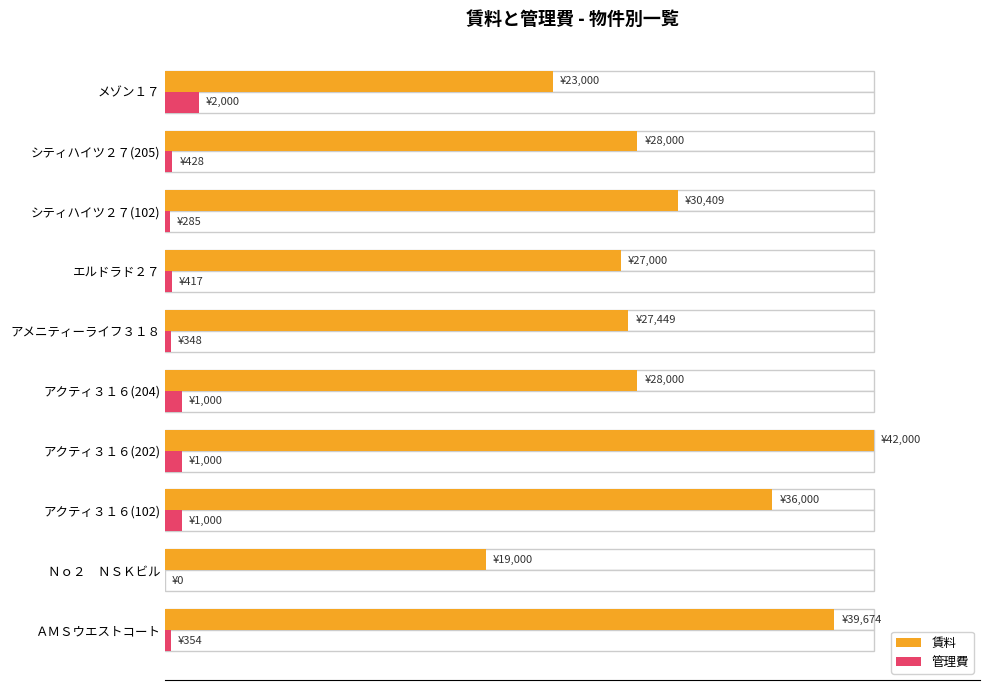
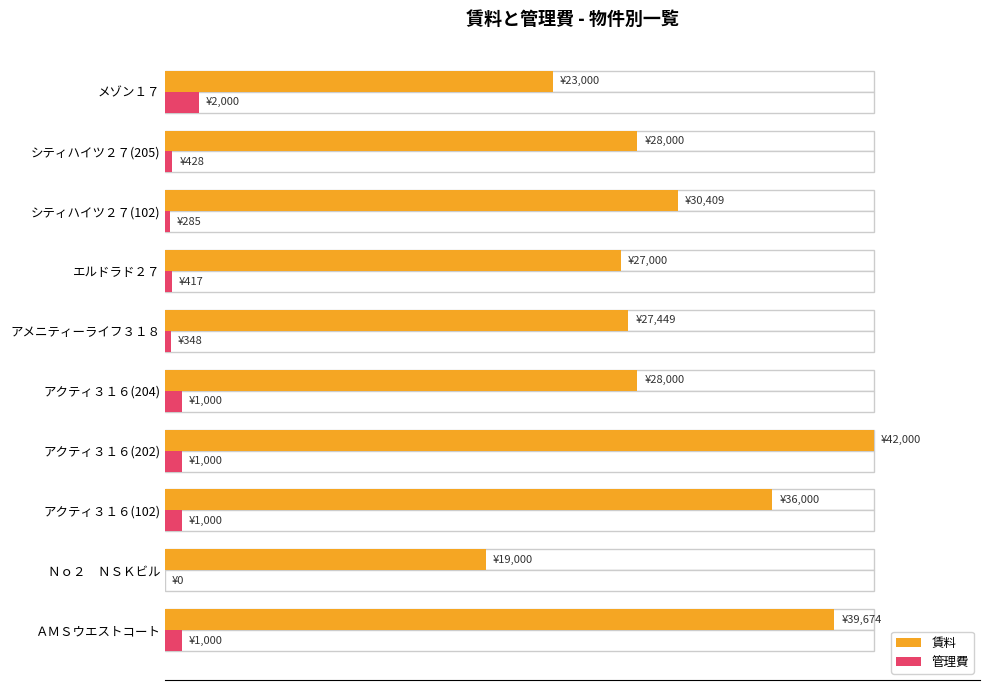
  {
    "管理費": {
      "Ｎｏ２ ＮＳＫビル": "¥0",
-     "ＡＭＳウエストコート": "¥354"
+     "ＡＭＳウエストコート": "¥1,000"
    }
  }
